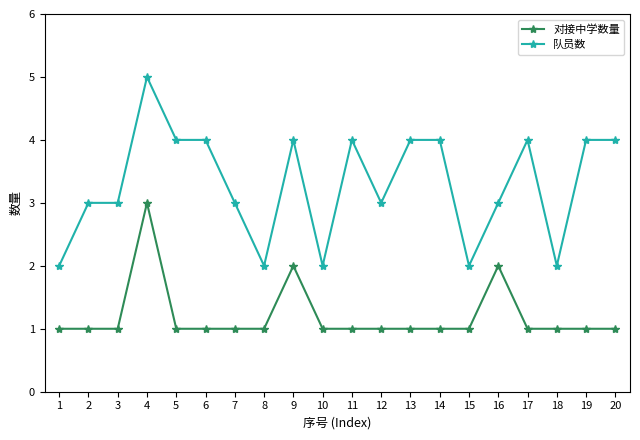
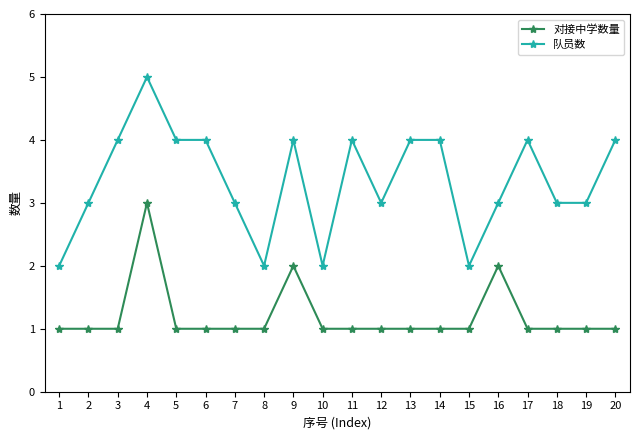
  {
    "对接中学数量": {
      "1": 1,
      "2": 1,
      "3": 1,
      "4": 3,
      "5": 1,
      "6": 1,
      "7": 1,
      "8": 1,
      "9": 2,
      "10": 1,
      "11": 1,
      "12": 1,
      "13": 1,
      "14": 1,
      "15": 1,
      "16": 2,
      "17": 1,
      "18": 1,
      "19": 1,
      "20": 1
    },
    "队员数": {
      "1": 2,
      "2": 3,
-     "3": 3,
+     "3": 4,
      "4": 5,
      "5": 4,
      "6": 4,
      "7": 3,
      "8": 2,
      "9": 4,
      "10": 2,
      "11": 4,
      "12": 3,
      "13": 4,
      "14": 4,
      "15": 2,
      "16": 3,
      "17": 4,
-     "18": 2,
-     "19": 4,
+     "18": 3,
+     "19": 3,
      "20": 4
    }
  }
